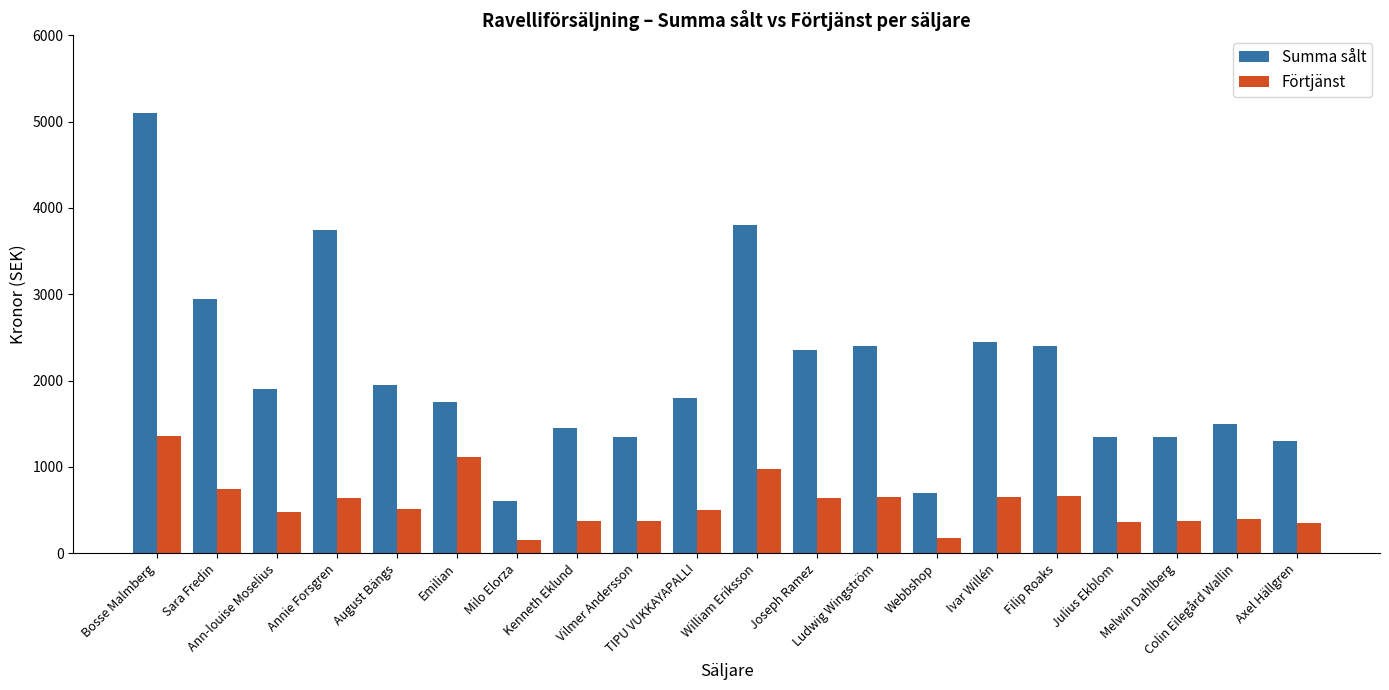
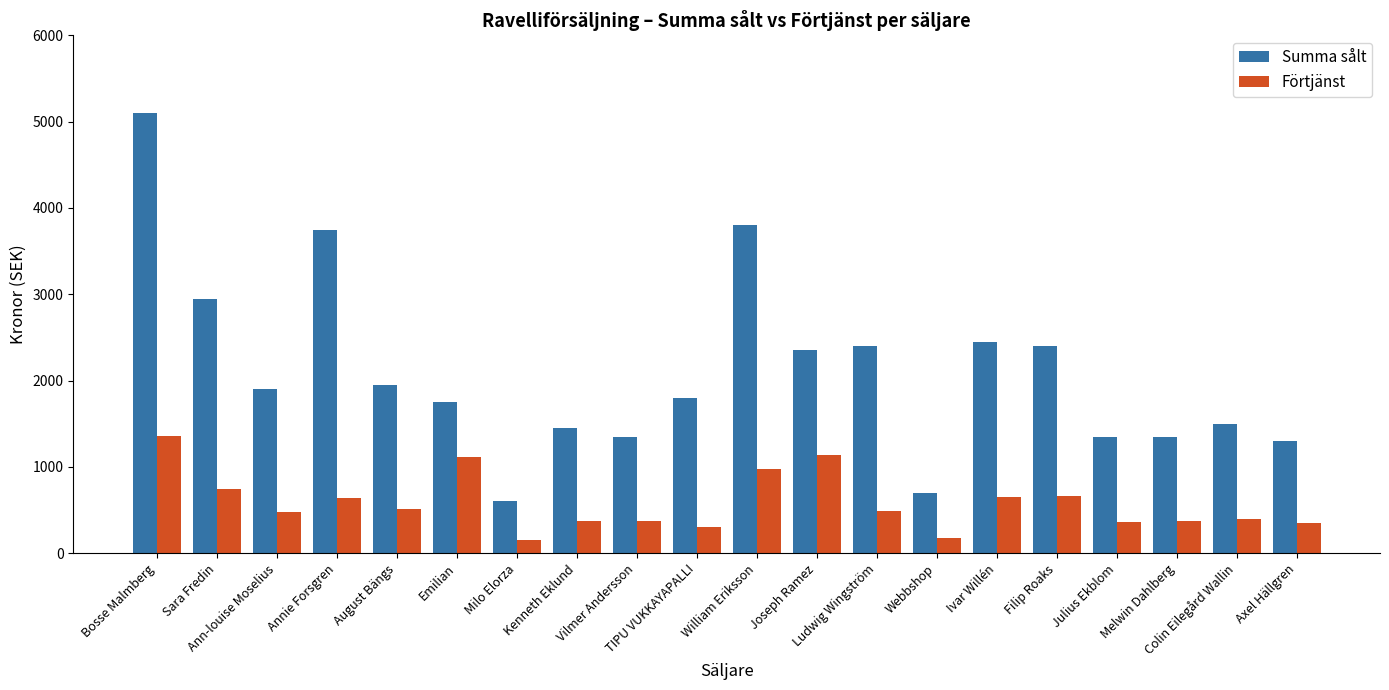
  {
    "Summa sålt": {
      "Bosse Malmberg": 5100,
      "Sara Fredin": 3000,
      "Ann-louise Moselius": 1900,
      "Annie Forsgren": 3700,
      "August Bängs": 2000,
      "Emilian": 1700,
      "Milo Elorza": 600,
      "Kenneth Eklund": 1500,
      "Vilmer Andersson": 1400,
      "TIPU VUKKAYAPALLI": 1800,
      "William Eriksson": 3800,
      "Joseph Ramez": 2400,
      "Ludwig Wingström": 2400,
      "Webbshop": 700,
      "Ivar Willén": 2500,
      "Filip Roaks": 2400,
      "Julius Ekblom": 1400,
      "Melwin Dahlberg": 1400,
      "Colin Eilegård Wallin": 1500,
      "Axel Hällgren": 1300
    },
    "Förtjänst": {
      "Bosse Malmberg": 1400,
      "Sara Fredin": 700,
      "Ann-louise Moselius": 500,
      "Annie Forsgren": 600,
      "August Bängs": 500,
      "Emilian": 1100,
      "Milo Elorza": 200,
      "Kenneth Eklund": 400,
      "Vilmer Andersson": 400,
-     "TIPU VUKKAYAPALLI": 500,
+     "TIPU VUKKAYAPALLI": 300,
      "William Eriksson": 1000,
-     "Joseph Ramez": 600,
-     "Ludwig Wingström": 600,
+     "Joseph Ramez": 1100,
+     "Ludwig Wingström": 500,
      "Webbshop": 200,
      "Ivar Willén": 700,
      "Filip Roaks": 700,
      "Julius Ekblom": 400,
      "Melwin Dahlberg": 400,
      "Colin Eilegård Wallin": 400,
      "Axel Hällgren": 400
    }
  }
